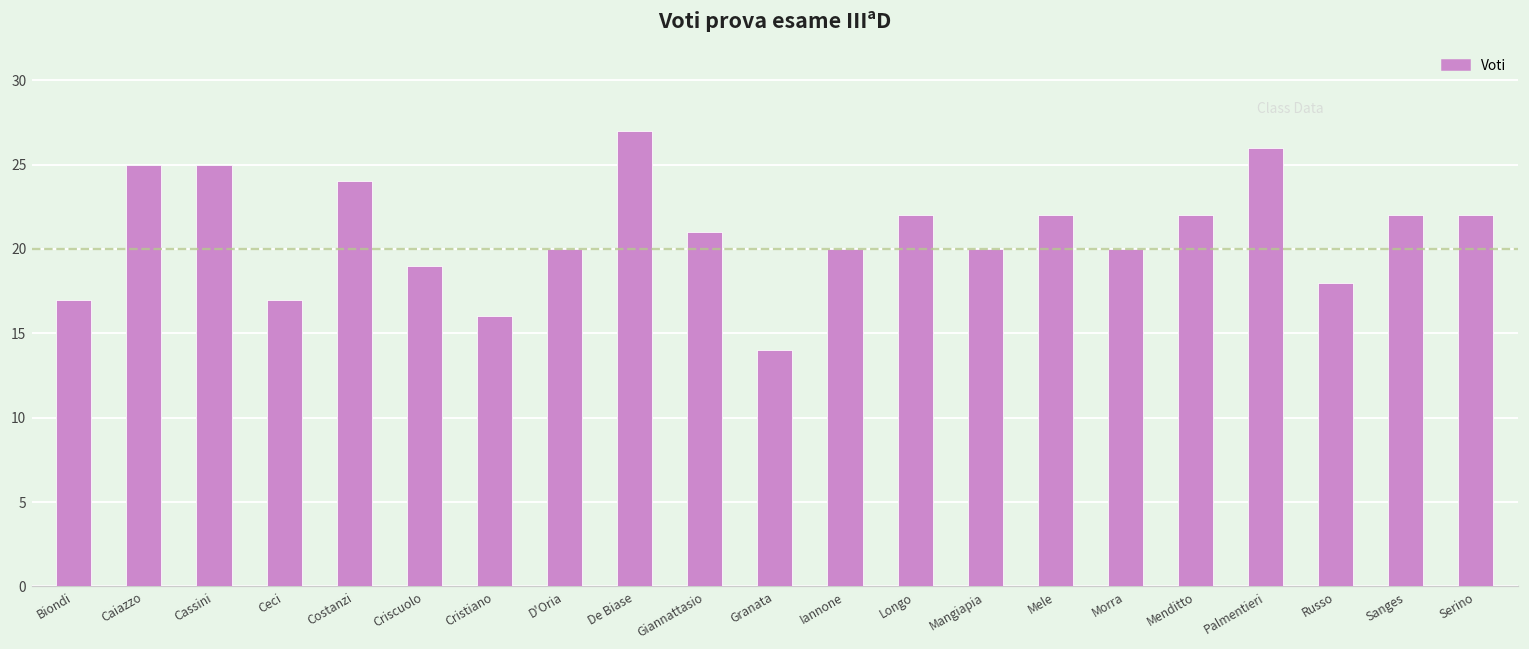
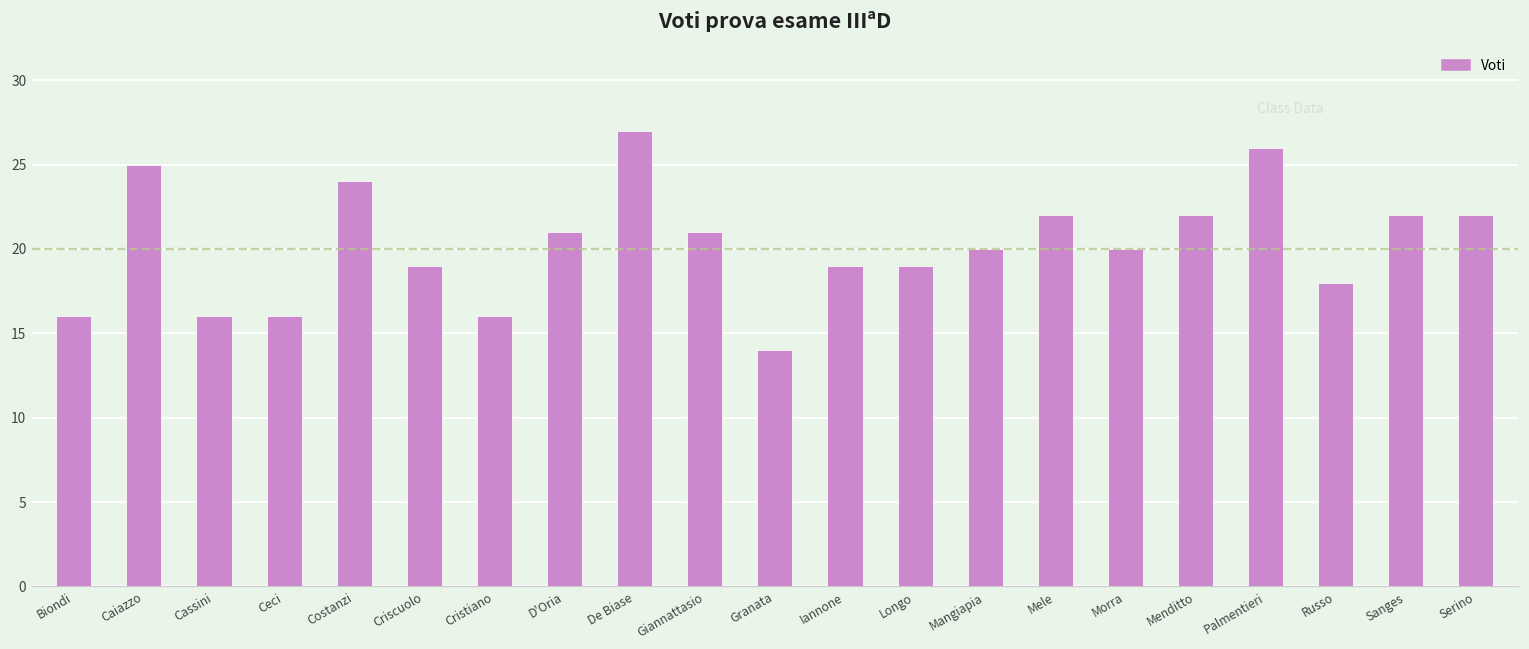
  {
-   "Biondi": 17,
+   "Biondi": 16,
    "Caiazzo": 25,
-   "Cassini": 25,
-   "Ceci": 17,
+   "Cassini": 16,
+   "Ceci": 16,
    "Costanzi": 24,
    "Criscuolo": 19,
    "Cristiano": 16,
-   "D'Oria": 20,
+   "D'Oria": 21,
    "De Biase": 27,
    "Giannattasio": 21,
    "Granata": 14,
-   "Iannone": 20,
-   "Longo": 22,
+   "Iannone": 19,
+   "Longo": 19,
    "Mangiapia": 20,
    "Mele": 22,
    "Morra": 20,
    "Menditto": 22,
    "Palmentieri": 26,
    "Russo": 18,
    "Sanges": 22,
    "Serino": 22
  }
